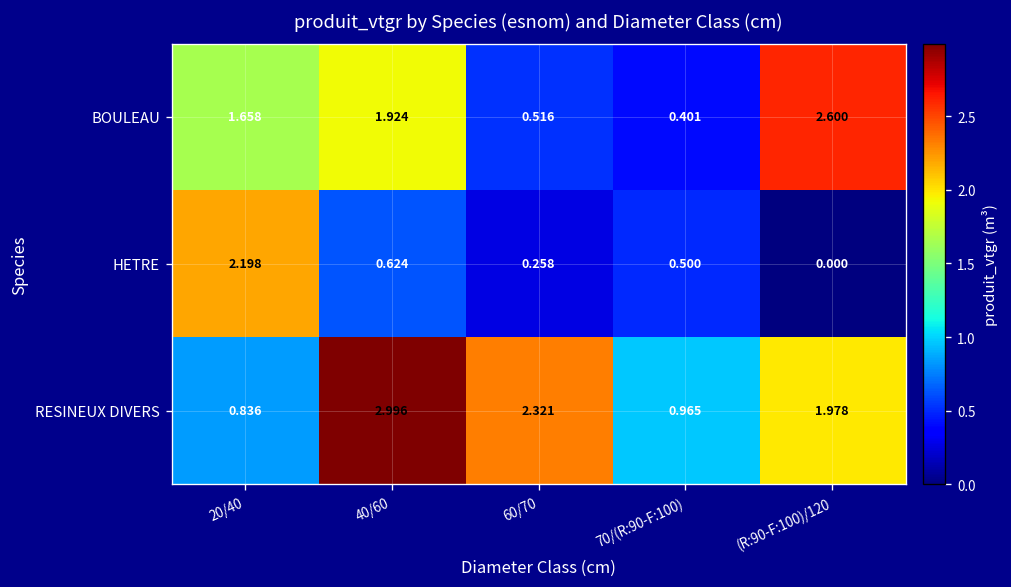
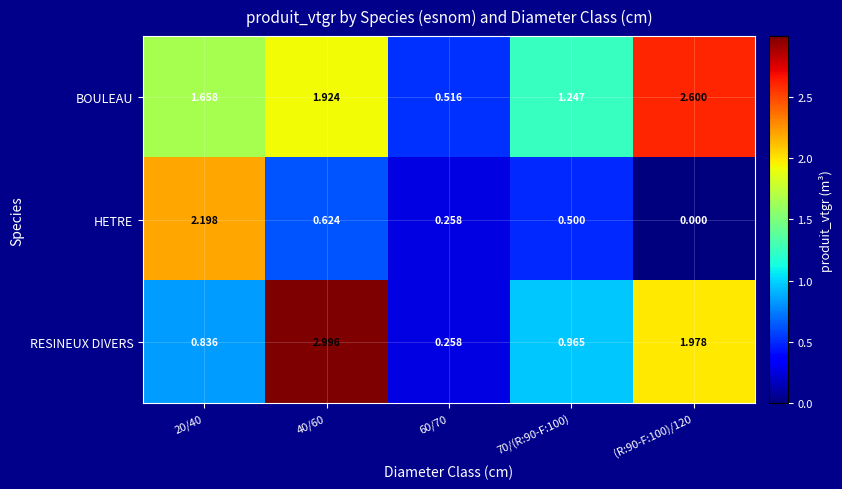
  {
    "BOULEAU": {
      "20/40": 1.658,
      "40/60": 1.924,
      "60/70": 0.516,
-     "70/(R:90-F:100)": 0.401,
+     "70/(R:90-F:100)": 1.247,
      "(R:90-F:100)/120": 2.600
    },
    "HETRE": {
      "20/40": 2.198,
      "40/60": 0.624,
      "60/70": 0.258,
      "70/(R:90-F:100)": 0.500,
      "(R:90-F:100)/120": 0.000
    },
    "RESINEUX DIVERS": {
      "20/40": 0.836,
      "40/60": 2.996,
-     "60/70": 2.321,
+     "60/70": 0.258,
      "70/(R:90-F:100)": 0.965,
      "(R:90-F:100)/120": 1.978
    }
  }
